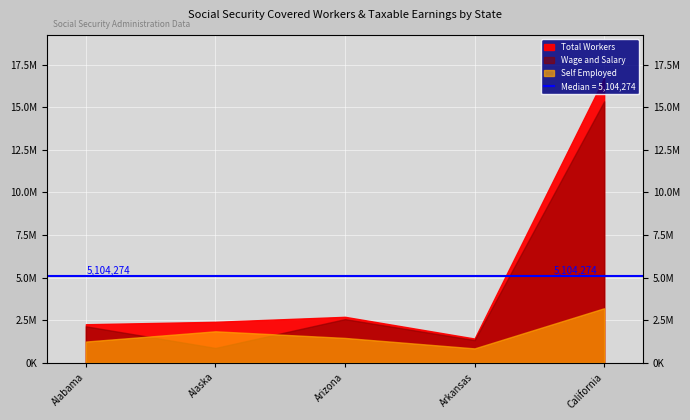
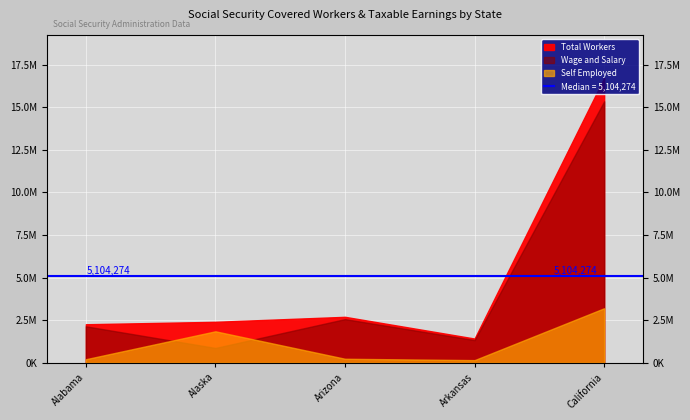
  {
    "Total Workers": {
      "Alaska": 2400000
    },
    "Wage and Salary": {
      "Alaska": 900000,
      "California": 15400000
    },
    "Self Employed": {
-     "Alabama": 1200000,
+     "Alabama": 200000,
      "Alaska": 1800000,
-     "Arizona": 1500000,
-     "Arkansas": 800000,
+     "Arizona": 200000,
+     "Arkansas": 200000,
      "California": 3200000
    }
  }
